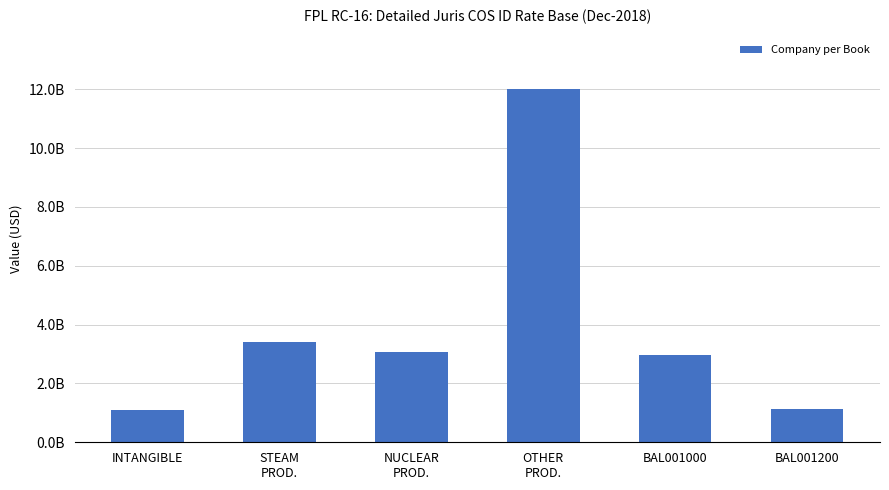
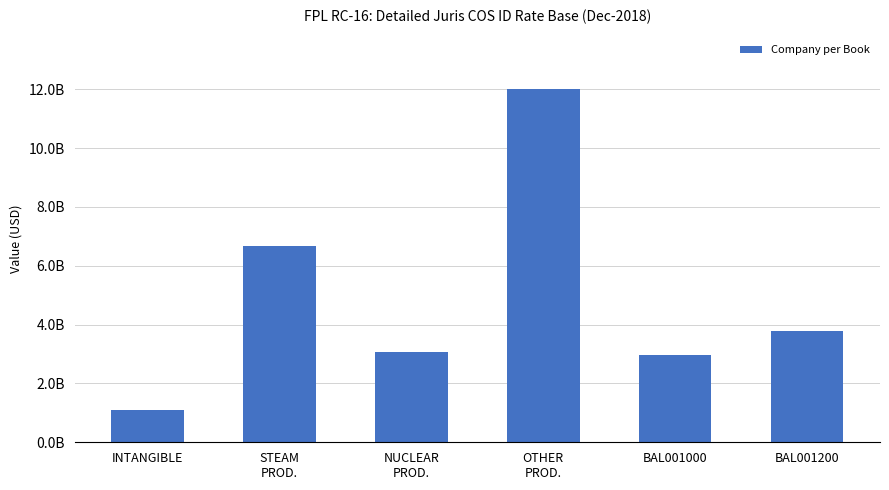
  {
    "INTANGIBLE": 1100000000,
-   "STEAM PROD.": 3400000000,
+   "STEAM PROD.": 6700000000,
    "NUCLEAR PROD.": 3100000000,
    "OTHER PROD.": 12000000000,
    "BAL001000": 3000000000,
-   "BAL001200": 1100000000
+   "BAL001200": 3800000000
  }
